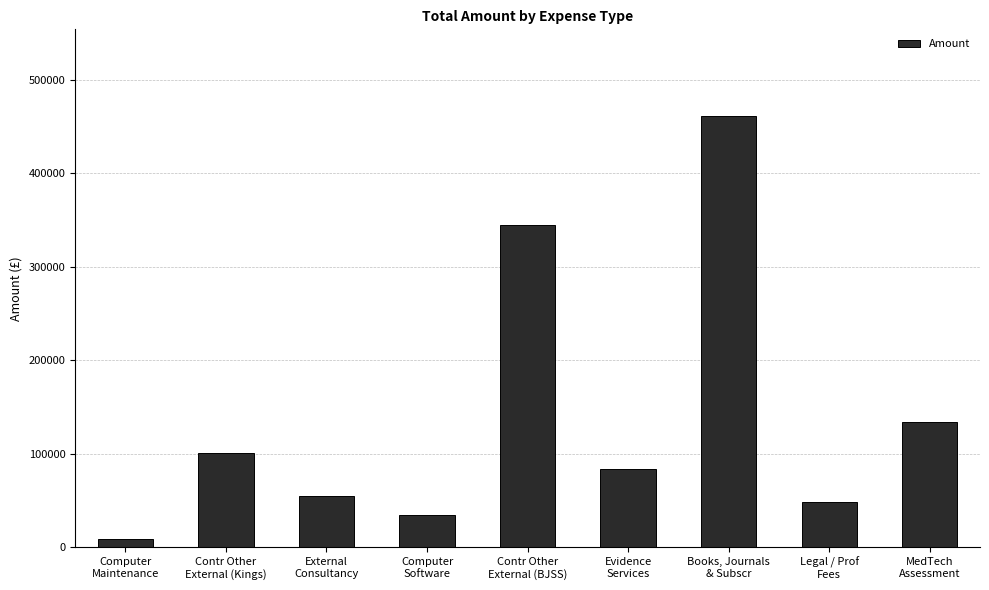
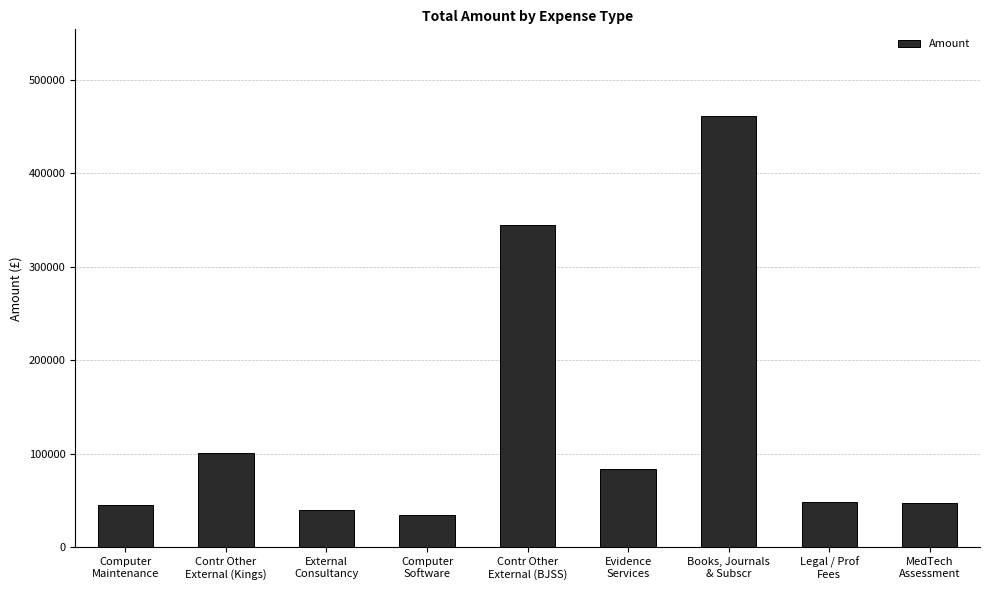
  {
-   "Computer Maintenance": 10000,
+   "Computer Maintenance": 50000,
    "Contr Other External (Kings)": 100000,
-   "External Consultancy": 50000,
+   "External Consultancy": 40000,
    "Computer Software": 30000,
    "Contr Other External (BJSS)": 340000,
    "Evidence Services": 80000,
    "Books, Journals & Subscr": 460000,
    "Legal / Prof Fees": 50000,
-   "MedTech Assessment": 130000
+   "MedTech Assessment": 50000
  }
